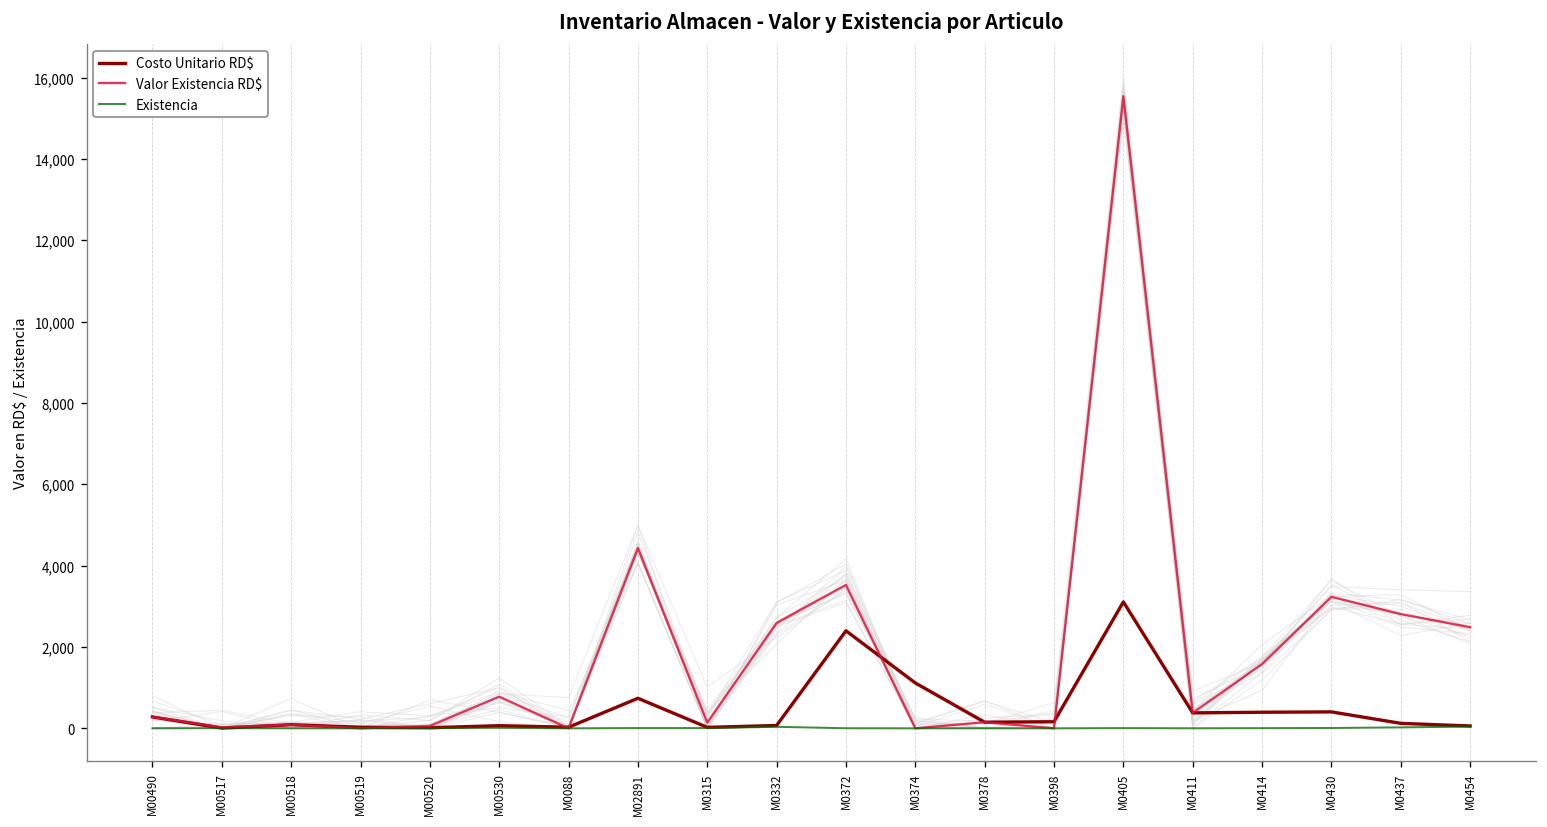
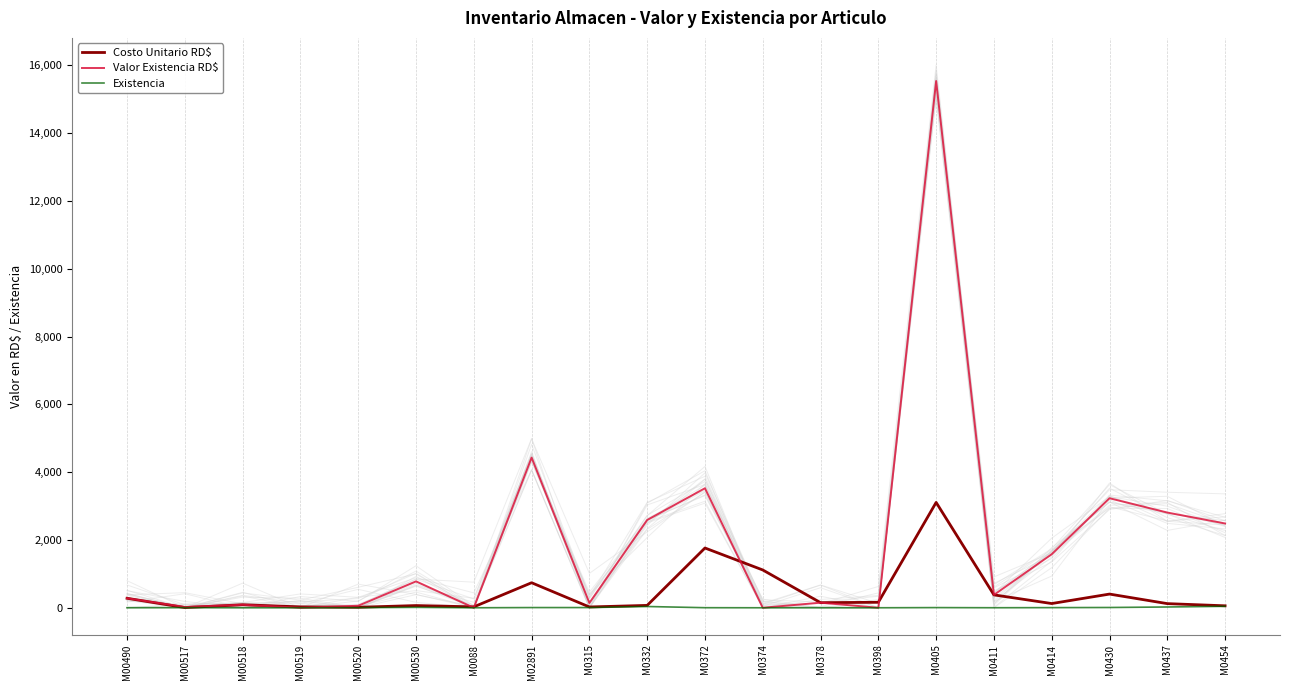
  {
    "Costo Unitario RD$": {
      "M02891": "700",
-     "M0372": "2,400",
+     "M0372": "1,800",
      "M0374": "1,100",
      "M0405": "3,100",
-     "M0414": "400",
+     "M0414": "100",
      "M0430": "400",
      "M0437": "100"
    },
    "Existencia": {
      "M02891": "0",
      "M0372": "0",
      "M0405": "0",
      "M0414": "0",
      "M0430": "0",
      "M0437": "0"
    }
  }
